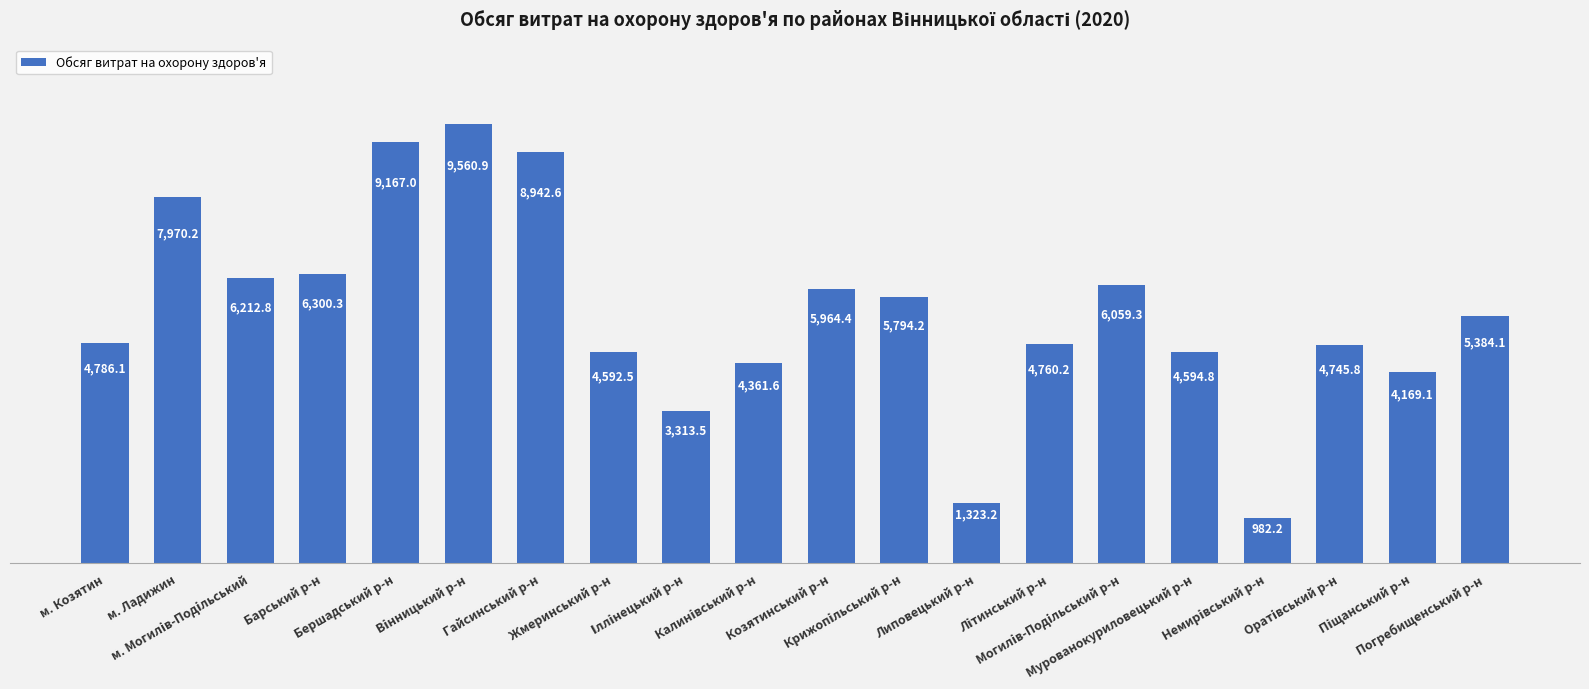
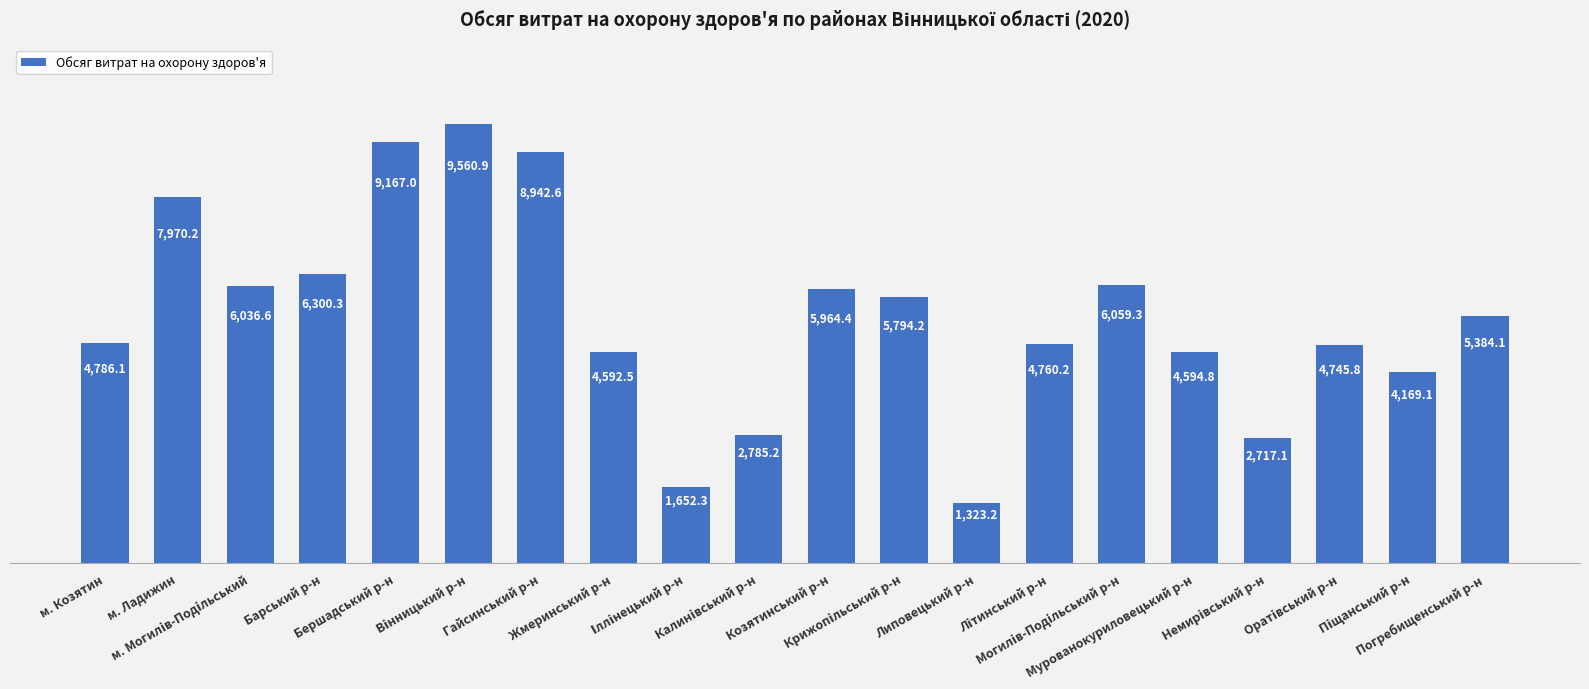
  {
    "м. Козятин": "4,786.1",
    "м. Ладижин": "7,970.2",
-   "м. Могилів-Подільський": "6,212.8",
+   "м. Могилів-Подільський": "6,036.6",
    "Барський р-н": "6,300.3",
    "Бершадський р-н": "9,167.0",
    "Вінницький р-н": "9,560.9",
    "Гайсинський р-н": "8,942.6",
    "Жмеринський р-н": "4,592.5",
-   "Іллінецький р-н": "3,313.5",
-   "Калинівський р-н": "4,361.6",
+   "Іллінецький р-н": "1,652.3",
+   "Калинівський р-н": "2,785.2",
    "Козятинський р-н": "5,964.4",
    "Крижопільський р-н": "5,794.2",
    "Липовецький р-н": "1,323.2",
    "Літинський р-н": "4,760.2",
    "Могилів-Подільський р-н": "6,059.3",
    "Мурованокуриловецький р-н": "4,594.8",
-   "Немирівський р-н": "982.2",
+   "Немирівський р-н": "2,717.1",
    "Оратівський р-н": "4,745.8",
    "Піщанський р-н": "4,169.1",
    "Погребищенський р-н": "5,384.1"
  }
